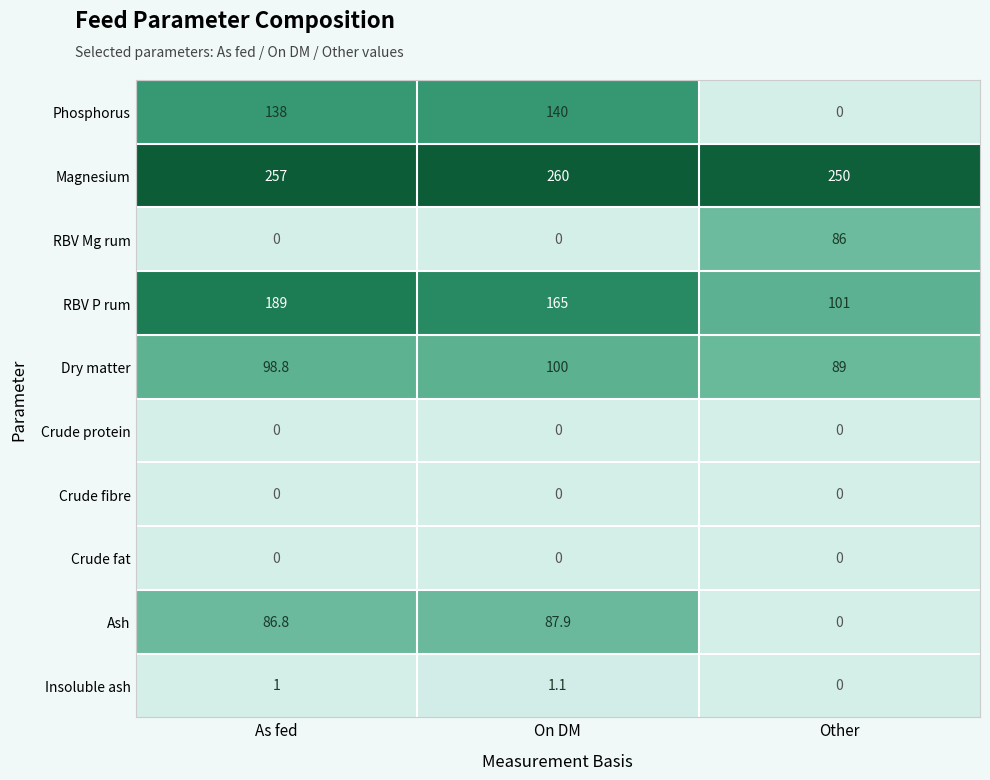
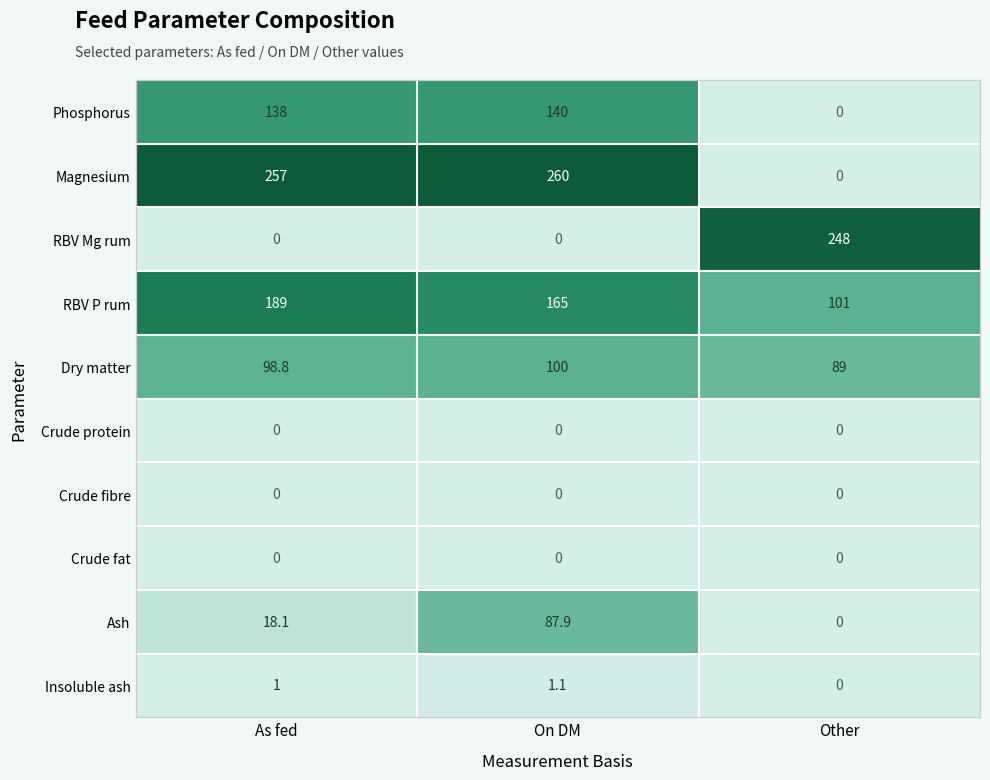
  {
    "Phosphorus": {
      "As fed": 138,
      "On DM": 140,
      "Other": 0
    },
    "Magnesium": {
      "As fed": 257,
      "On DM": 260,
-     "Other": 250
+     "Other": 0
    },
    "RBV Mg rum": {
      "As fed": 0,
      "On DM": 0,
-     "Other": 86
+     "Other": 248
    },
    "RBV P rum": {
      "As fed": 189,
      "On DM": 165,
      "Other": 101
    },
    "Dry matter": {
      "As fed": 98.8,
      "On DM": 100,
      "Other": 89
    },
    "Crude protein": {
      "As fed": 0,
      "On DM": 0,
      "Other": 0
    },
    "Crude fibre": {
      "As fed": 0,
      "On DM": 0,
      "Other": 0
    },
    "Crude fat": {
      "As fed": 0,
      "On DM": 0,
      "Other": 0
    },
    "Ash": {
-     "As fed": 86.8,
+     "As fed": 18.1,
      "On DM": 87.9,
      "Other": 0
    },
    "Insoluble ash": {
      "As fed": 1,
      "On DM": 1.1,
      "Other": 0
    }
  }
